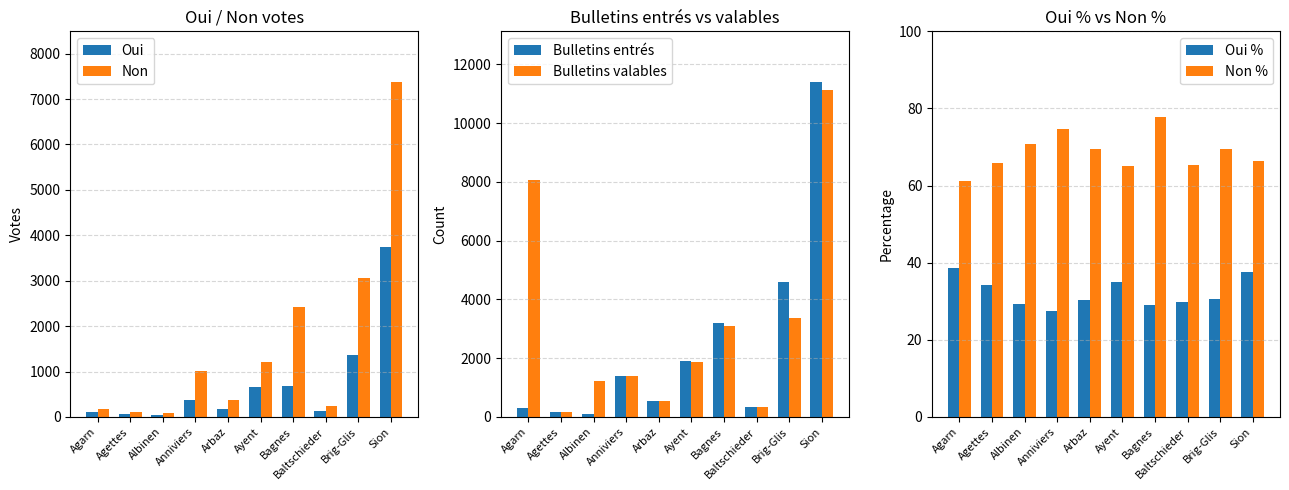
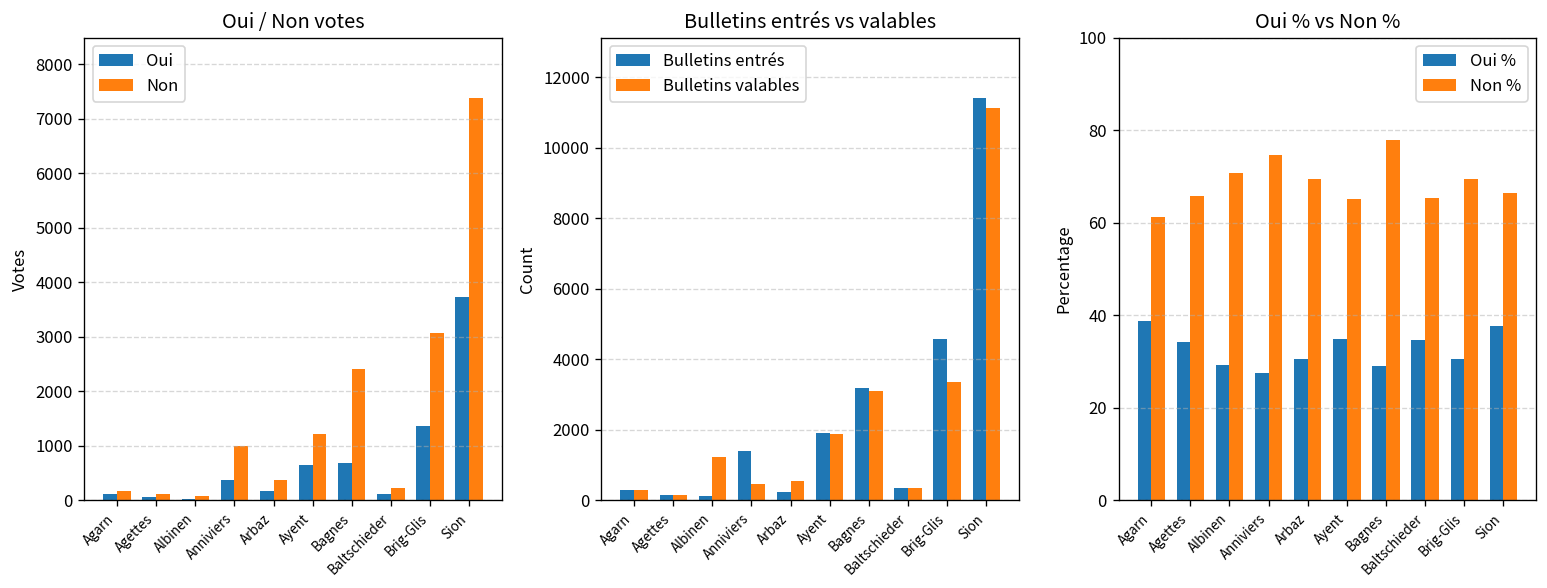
  {
    "Oui / Non votes": {
      "Oui": {
        "Agarn": 100,
        "Agettes": 100,
        "Anniviers": 400,
        "Arbaz": 200,
        "Ayent": 700,
        "Bagnes": 700,
        "Baltschieder": 100,
        "Brig-Glis": 1400,
        "Sion": 3700
      },
      "Non": {
        "Agarn": 200,
        "Agettes": 100,
        "Albinen": 100,
        "Anniviers": 1000,
        "Arbaz": 400,
        "Ayent": 1200,
        "Bagnes": 2400,
        "Baltschieder": 200,
        "Brig-Glis": 3100,
        "Sion": 7400
      }
    },
    "Bulletins entrés vs valables": {
      "Bulletins entrés": {
        "Agarn": 300,
        "Agettes": 200,
        "Albinen": 100,
        "Anniviers": 1400,
-       "Arbaz": 600,
+       "Arbaz": 200,
        "Ayent": 1900,
        "Bagnes": 3200,
        "Baltschieder": 400,
        "Brig-Glis": 4600,
        "Sion": 11400
      },
      "Bulletins valables": {
-       "Agarn": 8100,
+       "Agarn": 300,
        "Agettes": 200,
        "Albinen": 1200,
-       "Anniviers": 1400,
+       "Anniviers": 500,
        "Arbaz": 500,
        "Ayent": 1900,
        "Bagnes": 3100,
        "Baltschieder": 400,
        "Brig-Glis": 3400,
        "Sion": 11100
      }
    },
    "Oui % vs Non %": {
      "Oui %": {
        "Agarn": 39,
        "Agettes": 34,
        "Albinen": 29,
        "Anniviers": 27,
        "Arbaz": 30,
        "Ayent": 35,
        "Bagnes": 29,
-       "Baltschieder": 30,
+       "Baltschieder": 35,
        "Brig-Glis": 31,
        "Sion": 38
      },
      "Non %": {
        "Agarn": 61,
        "Agettes": 66,
        "Albinen": 71,
        "Anniviers": 75,
        "Arbaz": 70,
        "Ayent": 65,
        "Bagnes": 78,
        "Baltschieder": 65,
        "Brig-Glis": 69,
        "Sion": 66
      }
    }
  }
